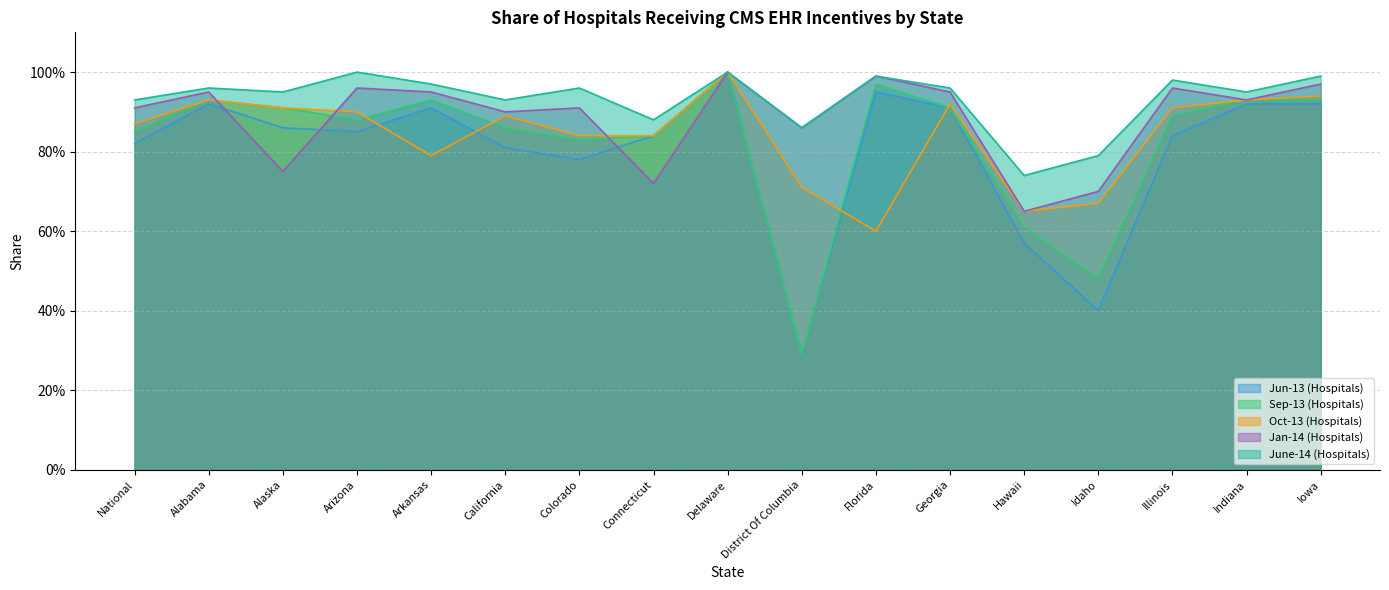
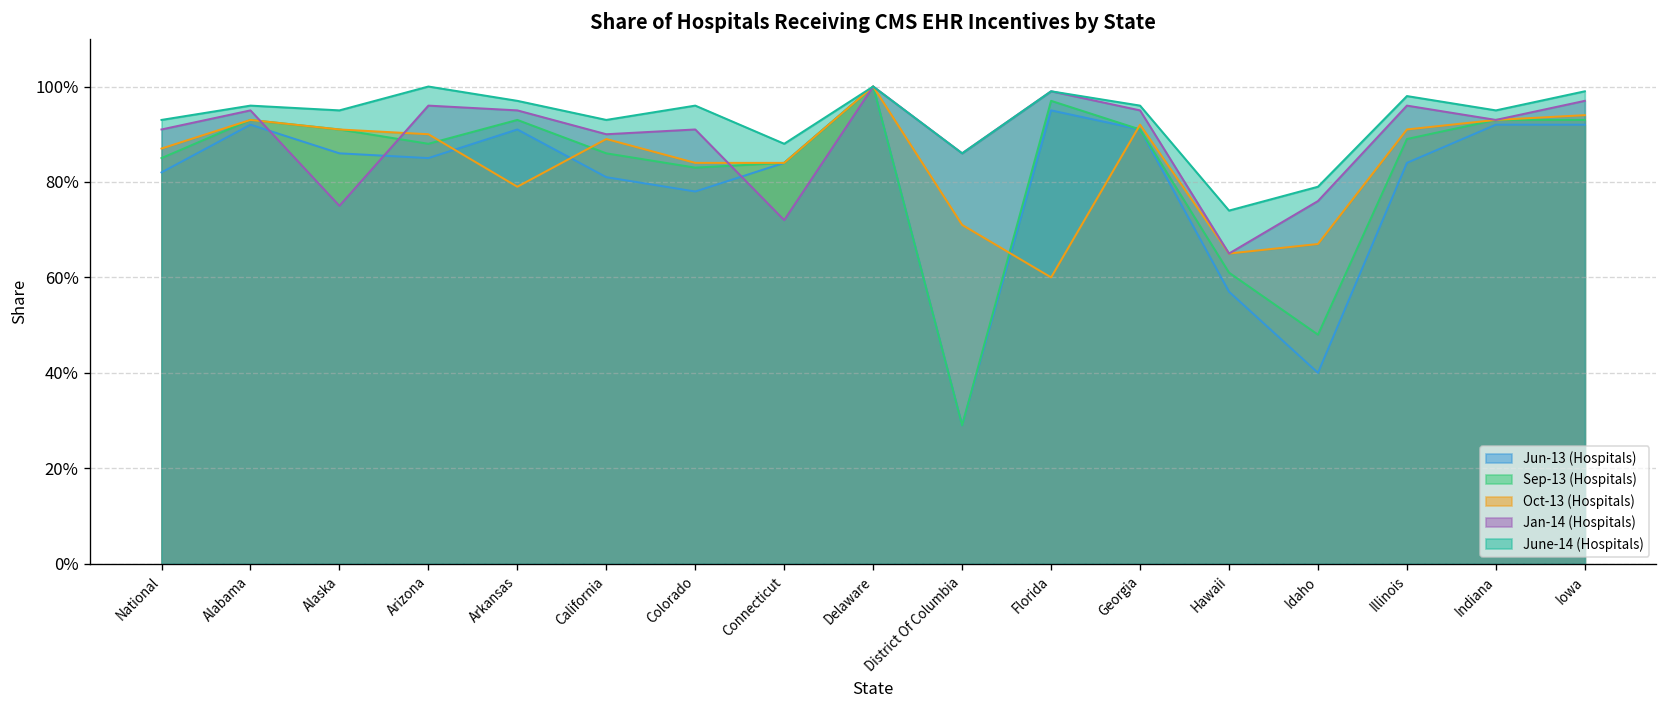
  {
    "Oct-13 (Hospitals)": {
      "National": "87%",
      "Arizona": "90%",
      "Arkansas": "79%",
      "California": "89%",
      "Colorado": "84%",
      "District Of Columbia": "71%",
      "Florida": "60%",
      "Georgia": "92%",
      "Idaho": "67%",
      "Illinois": "91%",
      "Iowa": "94%"
    },
    "Jan-14 (Hospitals)": {
      "National": "91%",
      "Alabama": "95%",
      "Alaska": "75%",
      "Arizona": "96%",
      "Arkansas": "95%",
      "California": "90%",
      "Colorado": "91%",
      "Connecticut": "72%",
      "Georgia": "95%",
-     "Idaho": "70%",
+     "Idaho": "76%",
      "Illinois": "96%",
      "Iowa": "97%"
    }
  }
